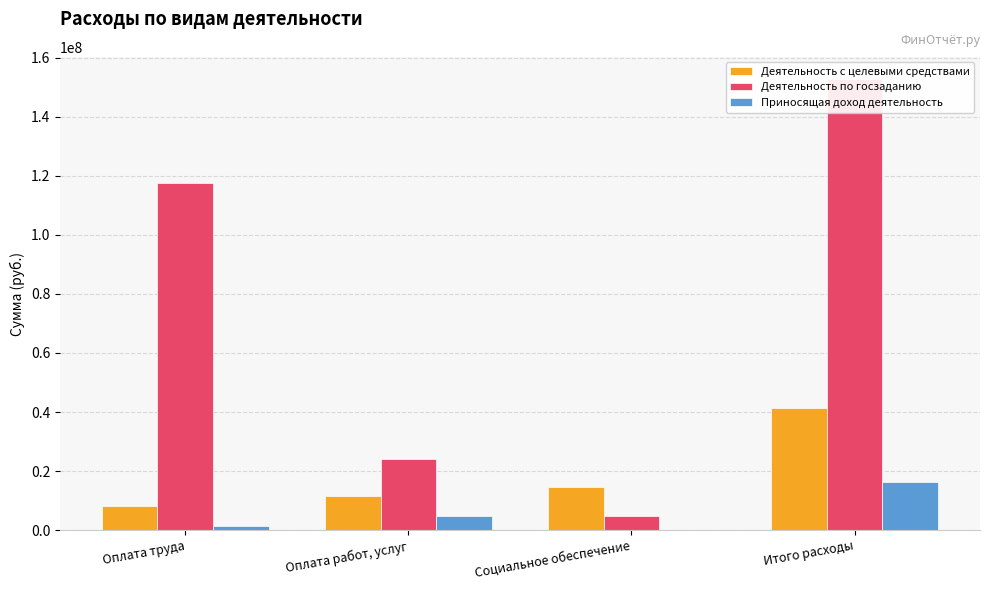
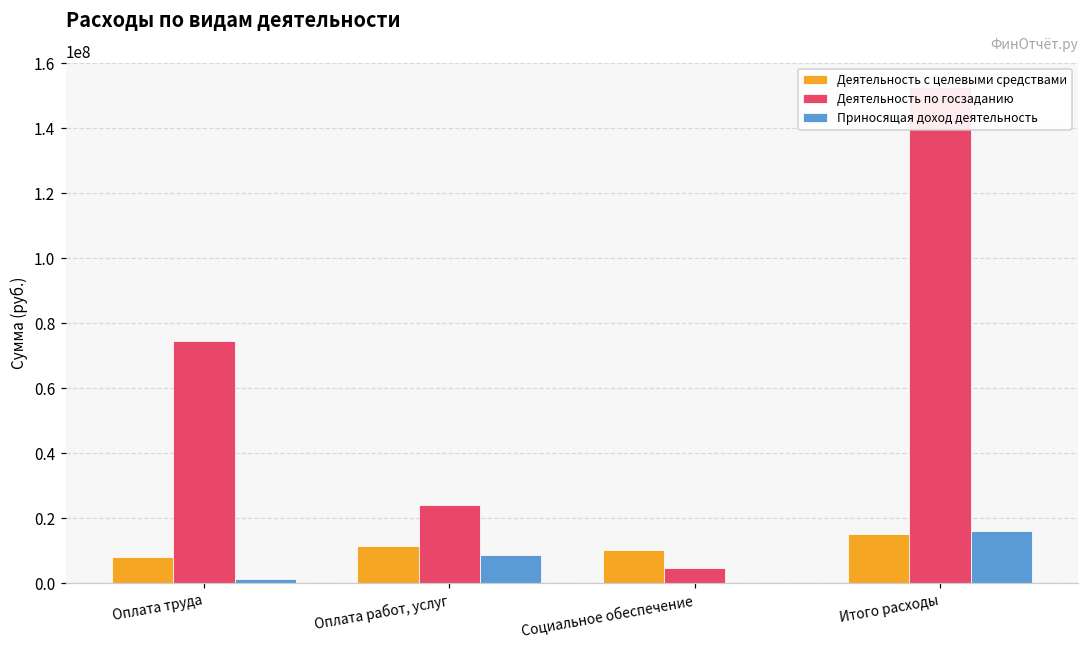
  {
    "Деятельность с целевыми средствами": {
      "Оплата труда": 8000000,
      "Оплата работ, услуг": 12000000,
-     "Социальное обеспечение": 15000000,
-     "Итого расходы": 42000000
+     "Социальное обеспечение": 10000000,
+     "Итого расходы": 15000000
    },
    "Деятельность по госзаданию": {
-     "Оплата труда": 118000000,
+     "Оплата труда": 75000000,
      "Оплата работ, услуг": 24000000,
      "Социальное обеспечение": 5000000
    },
    "Приносящая доход деятельность": {
      "Оплата труда": 1000000,
-     "Оплата работ, услуг": 5000000,
+     "Оплата работ, услуг": 9000000,
      "Итого расходы": 16000000
    }
  }
